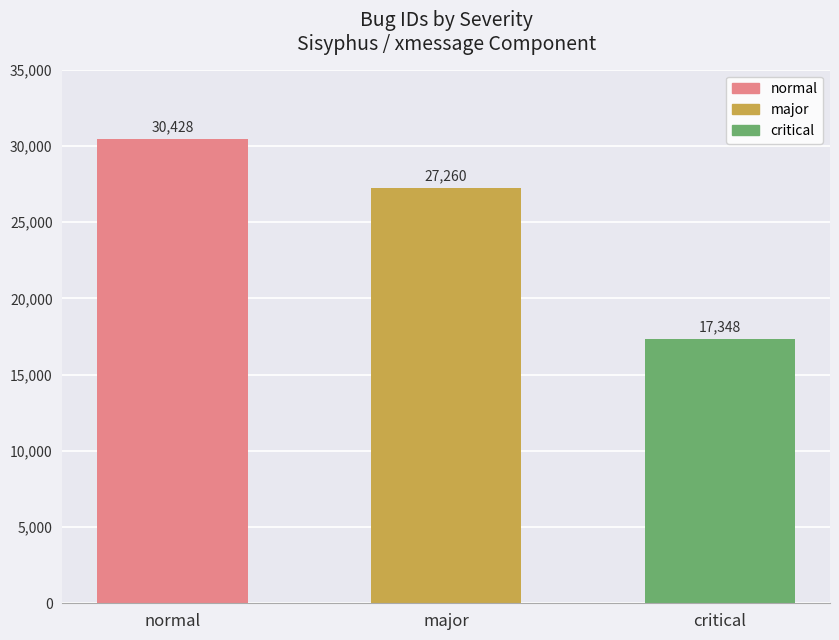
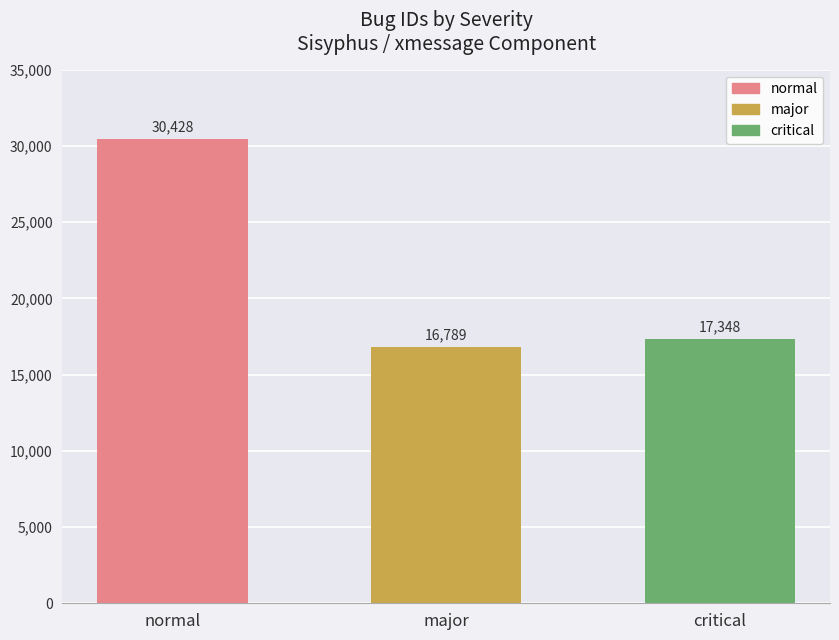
  {
    "normal": "30,428",
-   "major": "27,260",
+   "major": "16,789",
    "critical": "17,348"
  }
